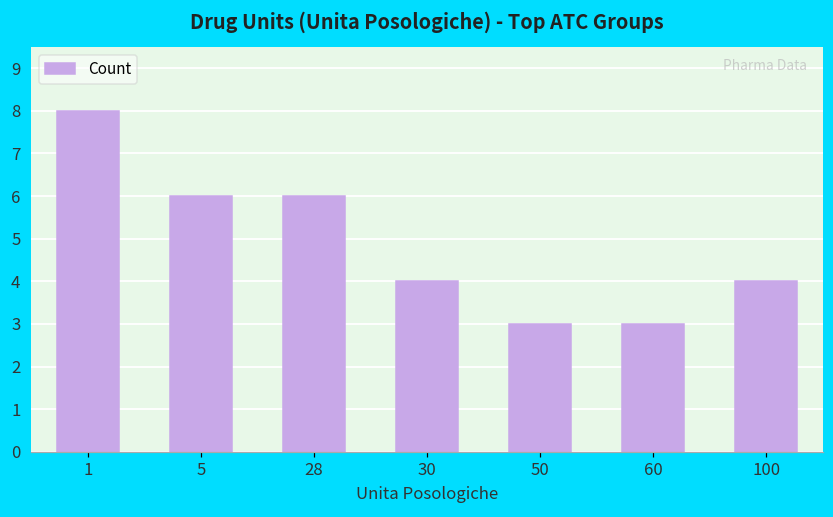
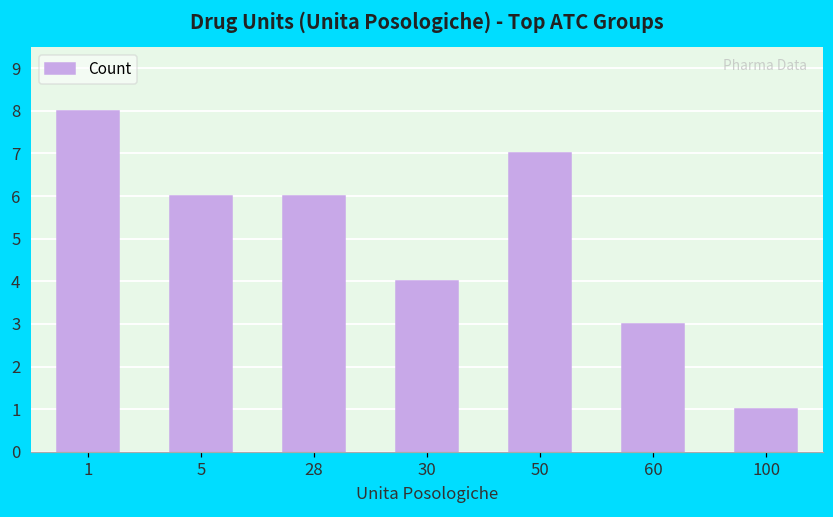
  {
    "1": 8,
    "5": 6,
    "28": 6,
    "30": 4,
-   "50": 3,
+   "50": 7,
    "60": 3,
-   "100": 4
+   "100": 1
  }
